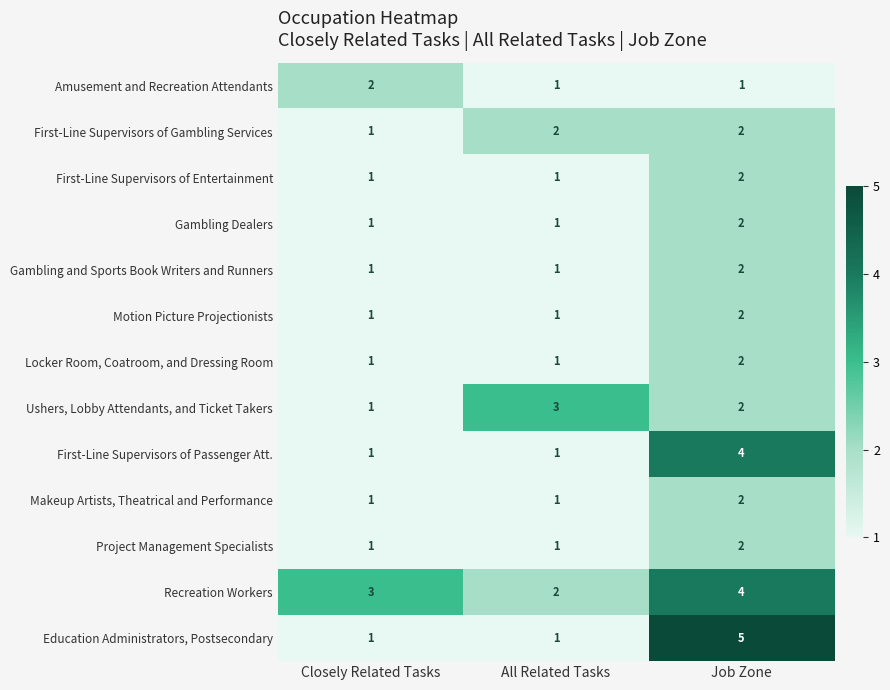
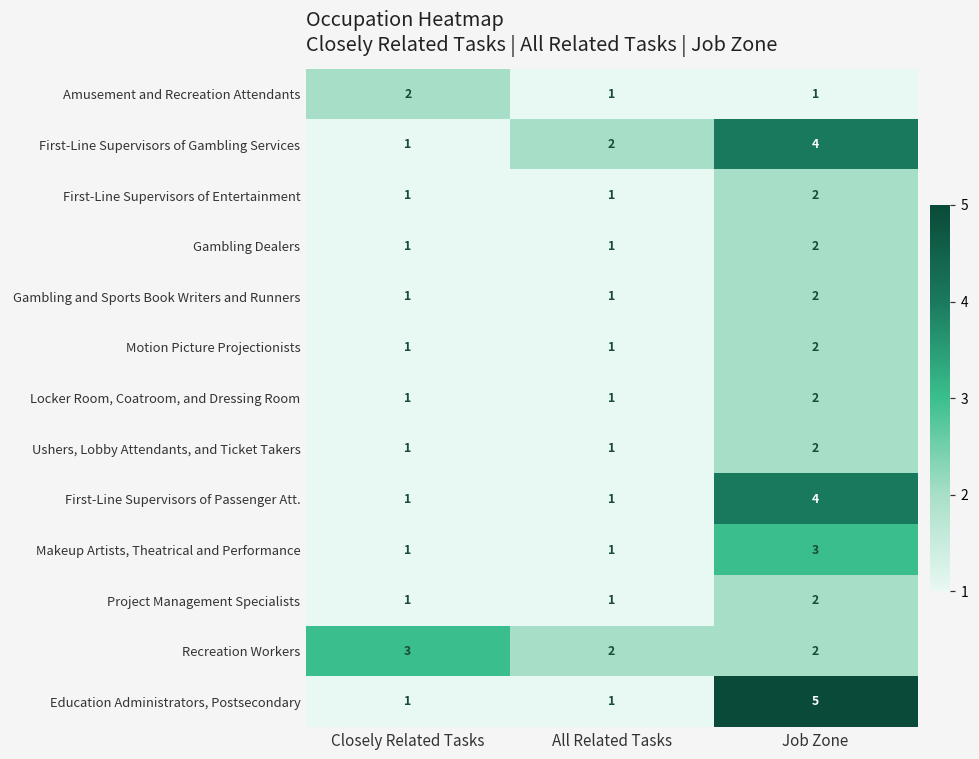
  {
    "Amusement and Recreation Attendants": {
      "Closely Related Tasks": 2,
      "All Related Tasks": 1,
      "Job Zone": 1
    },
    "First-Line Supervisors of Gambling Services": {
      "Closely Related Tasks": 1,
      "All Related Tasks": 2,
-     "Job Zone": 2
+     "Job Zone": 4
    },
    "First-Line Supervisors of Entertainment": {
      "Closely Related Tasks": 1,
      "All Related Tasks": 1,
      "Job Zone": 2
    },
    "Gambling Dealers": {
      "Closely Related Tasks": 1,
      "All Related Tasks": 1,
      "Job Zone": 2
    },
    "Gambling and Sports Book Writers and Runners": {
      "Closely Related Tasks": 1,
      "All Related Tasks": 1,
      "Job Zone": 2
    },
    "Motion Picture Projectionists": {
      "Closely Related Tasks": 1,
      "All Related Tasks": 1,
      "Job Zone": 2
    },
    "Locker Room, Coatroom, and Dressing Room": {
      "Closely Related Tasks": 1,
      "All Related Tasks": 1,
      "Job Zone": 2
    },
    "Ushers, Lobby Attendants, and Ticket Takers": {
      "Closely Related Tasks": 1,
-     "All Related Tasks": 3,
+     "All Related Tasks": 1,
      "Job Zone": 2
    },
    "First-Line Supervisors of Passenger Att.": {
      "Closely Related Tasks": 1,
      "All Related Tasks": 1,
      "Job Zone": 4
    },
    "Makeup Artists, Theatrical and Performance": {
      "Closely Related Tasks": 1,
      "All Related Tasks": 1,
-     "Job Zone": 2
+     "Job Zone": 3
    },
    "Project Management Specialists": {
      "Closely Related Tasks": 1,
      "All Related Tasks": 1,
      "Job Zone": 2
    },
    "Recreation Workers": {
      "Closely Related Tasks": 3,
      "All Related Tasks": 2,
-     "Job Zone": 4
+     "Job Zone": 2
    },
    "Education Administrators, Postsecondary": {
      "Closely Related Tasks": 1,
      "All Related Tasks": 1,
      "Job Zone": 5
    }
  }
